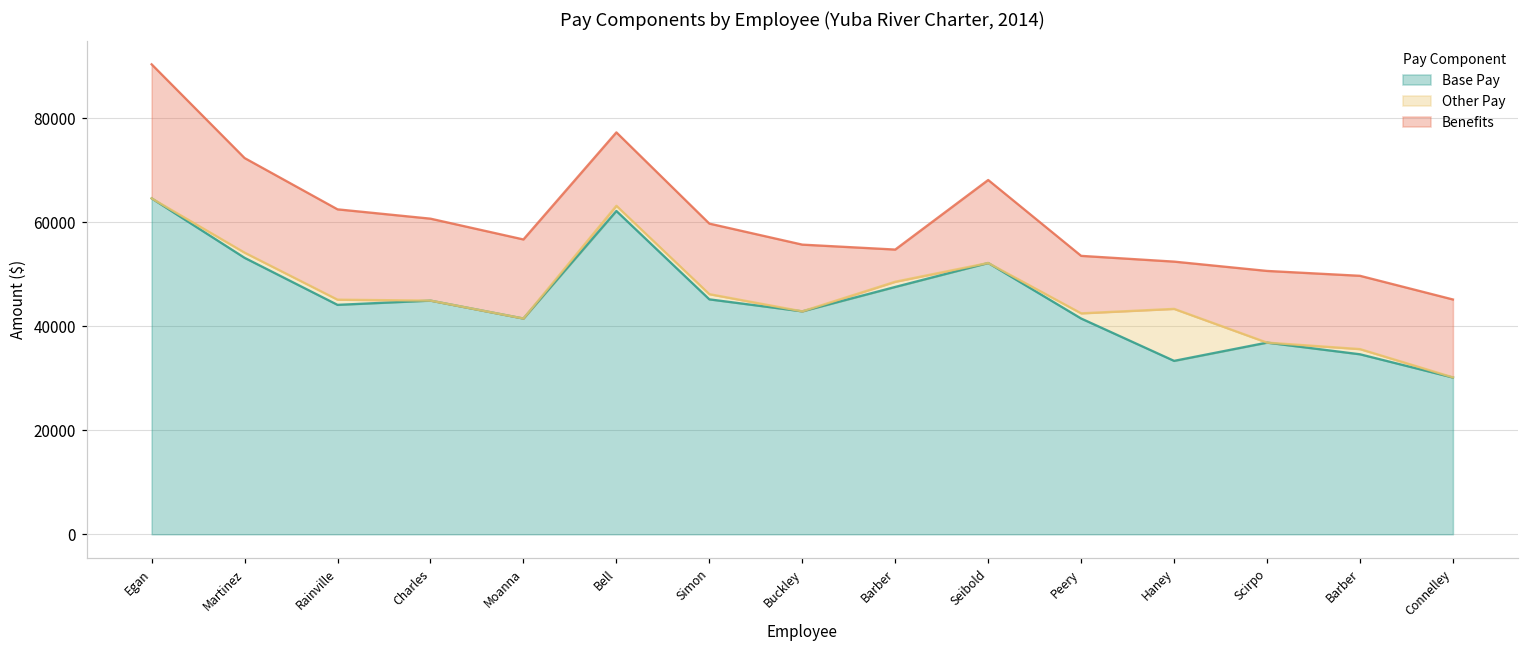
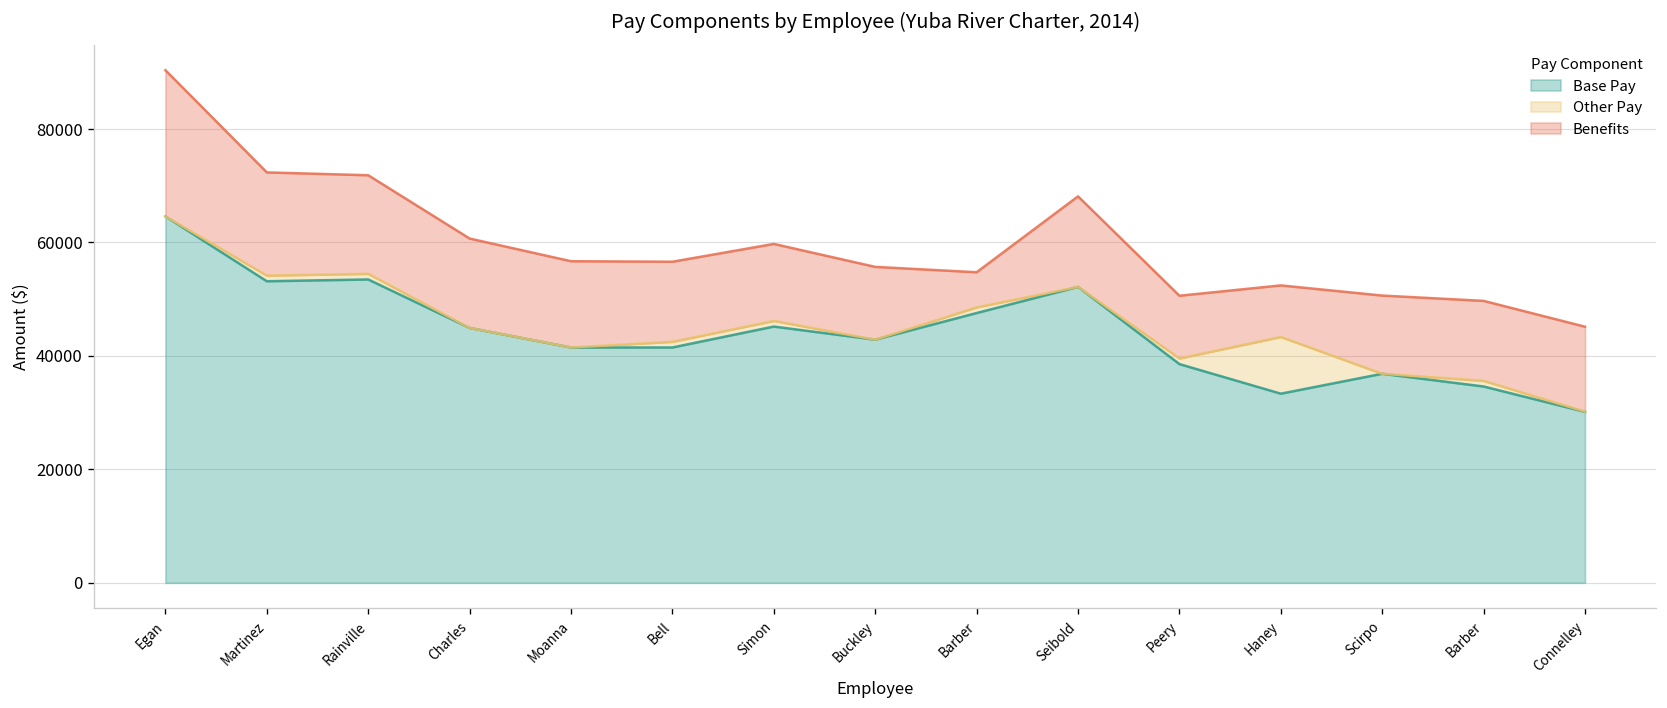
  {
    "Base Pay": {
      "Martinez": 53000,
-     "Rainville": 44000,
-     "Bell": 62000,
+     "Rainville": 53000,
+     "Bell": 41000,
      "Simon": 45000,
-     "Peery": 41000,
+     "Peery": 39000,
      "Haney": 33000
    }
  }
